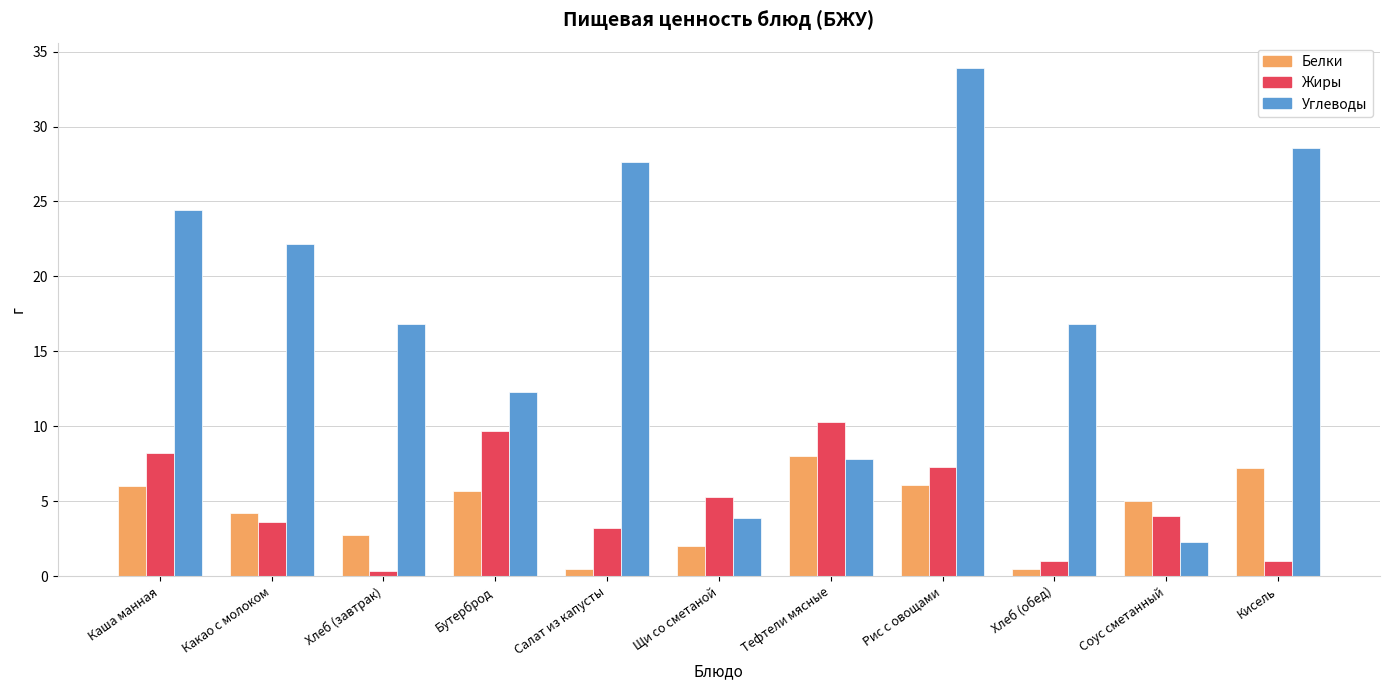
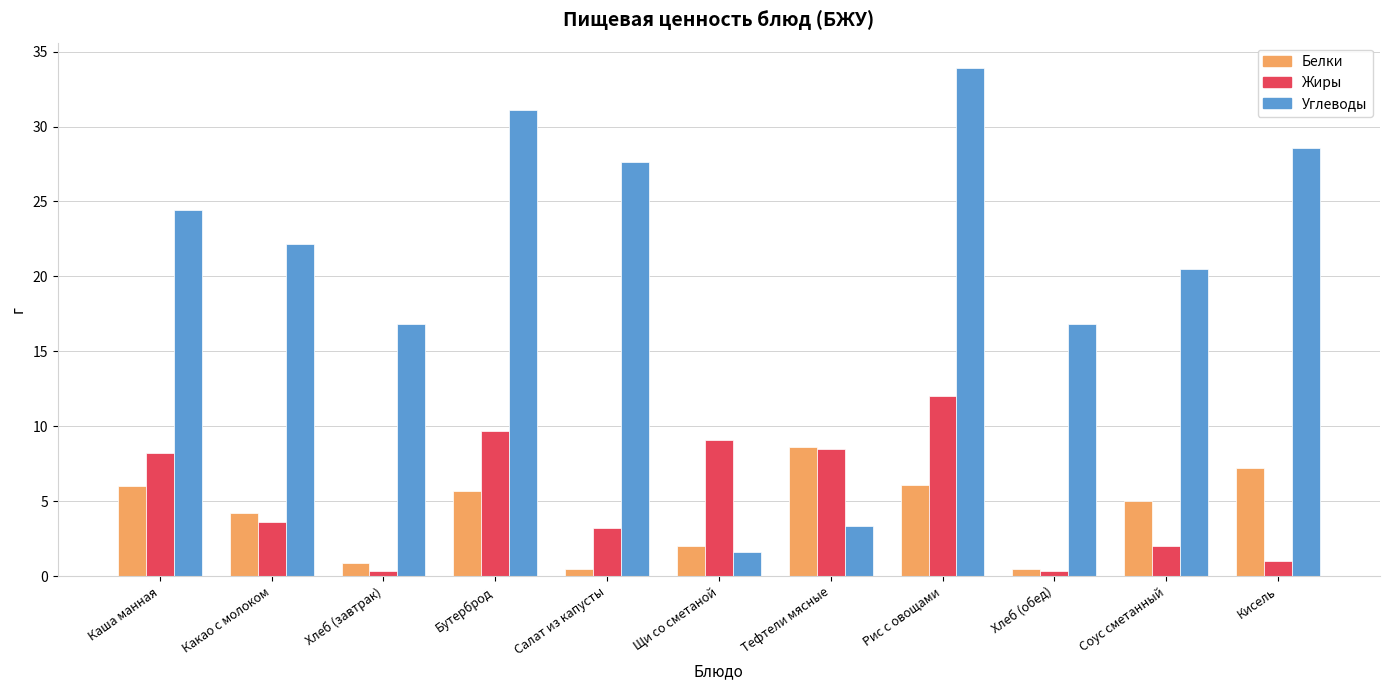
  {
    "Белки": {
      "Каша манная": 6.0,
      "Какао с молоком": 4.2,
-     "Хлеб (завтрак)": 2.8,
+     "Хлеб (завтрак)": 0.9,
      "Бутерброд": 5.7,
      "Салат из капусты": 0.5,
      "Щи со сметаной": 2.0,
-     "Тефтели мясные": 8.0,
+     "Тефтели мясные": 8.6,
      "Рис с овощами": 6.1,
      "Хлеб (обед)": 0.5,
      "Соус сметанный": 5.0,
      "Кисель": 7.2
    },
    "Жиры": {
      "Каша манная": 8.2,
      "Какао с молоком": 3.6,
      "Хлеб (завтрак)": 0.4,
      "Бутерброд": 9.7,
      "Салат из капусты": 3.2,
-     "Щи со сметаной": 5.3,
-     "Тефтели мясные": 10.3,
-     "Рис с овощами": 7.3,
-     "Хлеб (обед)": 1.0,
-     "Соус сметанный": 4,
+     "Щи со сметаной": 9.1,
+     "Тефтели мясные": 8.5,
+     "Рис с овощами": 12.0,
+     "Хлеб (обед)": 0.4,
+     "Соус сметанный": 2,
      "Кисель": 1.0
    },
    "Углеводы": {
      "Каша манная": 24.4,
      "Какао с молоком": 22.2,
      "Хлеб (завтрак)": 16.8,
-     "Бутерброд": 12.3,
+     "Бутерброд": 31.1,
      "Салат из капусты": 27.6,
-     "Щи со сметаной": 3.9,
-     "Тефтели мясные": 7.8,
+     "Щи со сметаной": 1.6,
+     "Тефтели мясные": 3.3,
      "Рис с овощами": 33.9,
      "Хлеб (обед)": 16.8,
-     "Соус сметанный": 2.3,
+     "Соус сметанный": 20.5,
      "Кисель": 28.6
    }
  }
